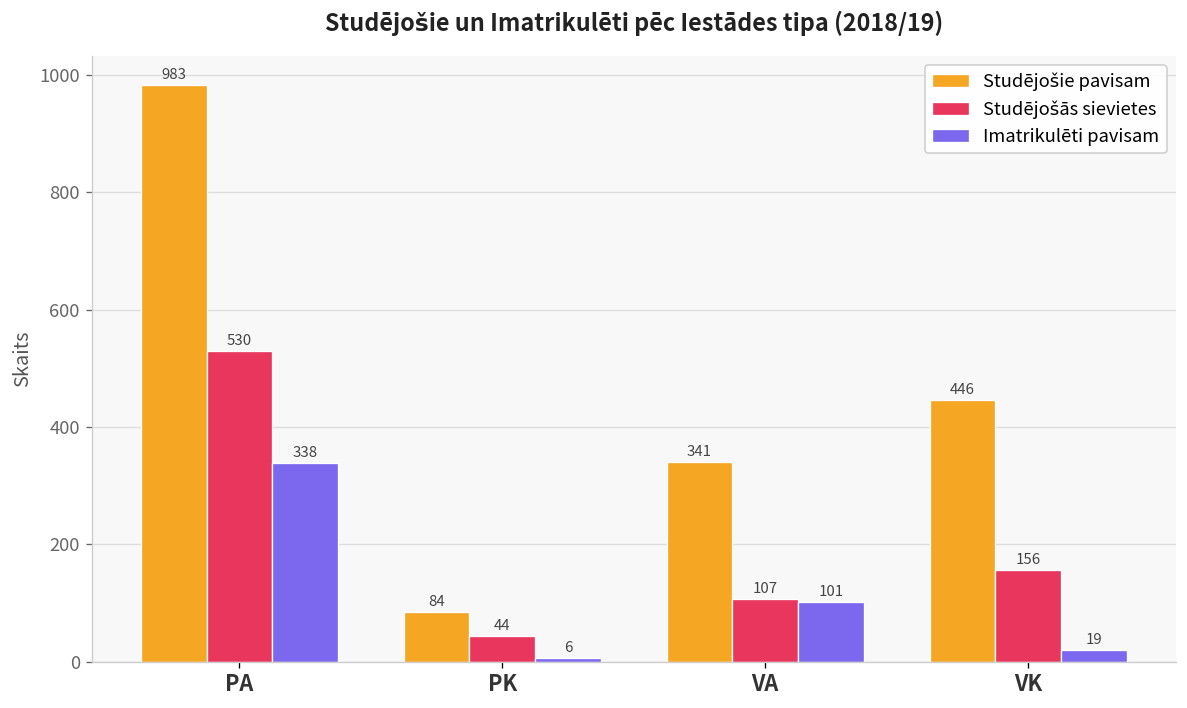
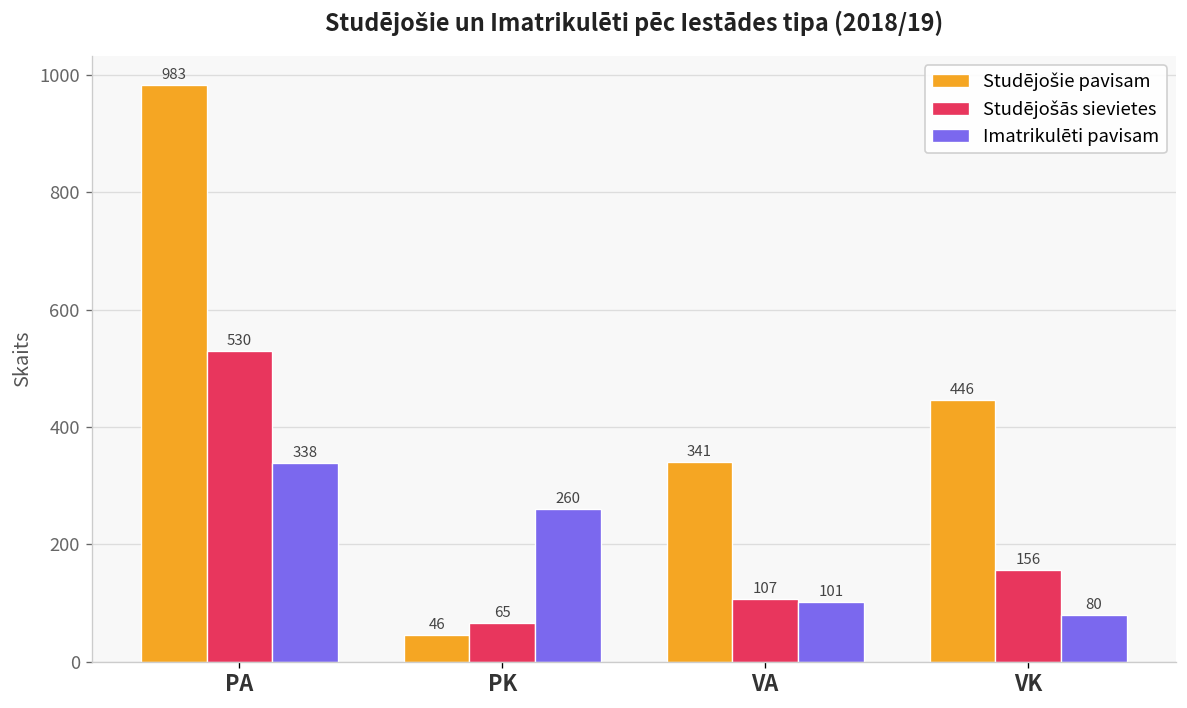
  {
    "Studējošie pavisam": {
      "PA": 983,
-     "PK": 84,
+     "PK": 46,
      "VA": 341,
      "VK": 446
    },
    "Studējošās sievietes": {
      "PA": 530,
-     "PK": 44,
+     "PK": 65,
      "VA": 107,
      "VK": 156
    },
    "Imatrikulēti pavisam": {
      "PA": 338,
-     "PK": 6,
+     "PK": 260,
      "VA": 101,
-     "VK": 19
+     "VK": 80
    }
  }
